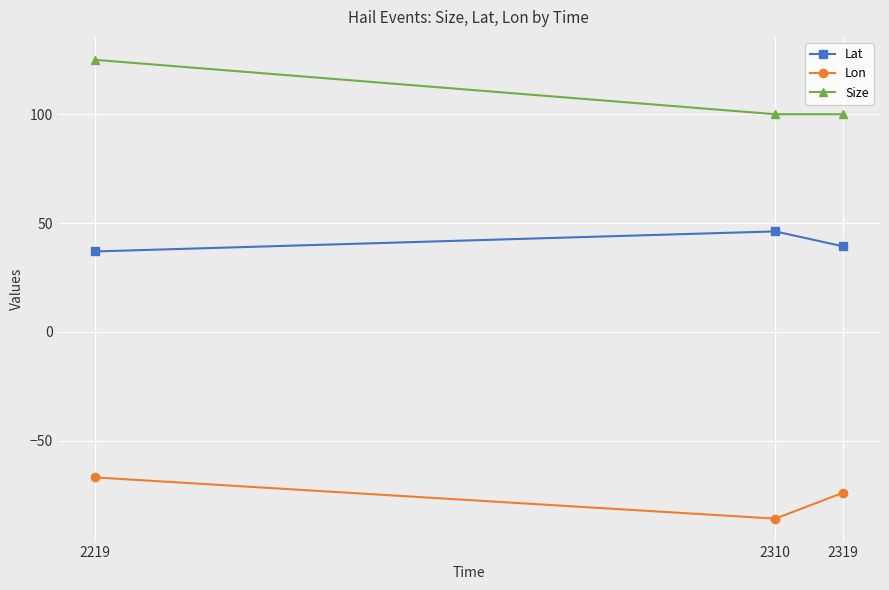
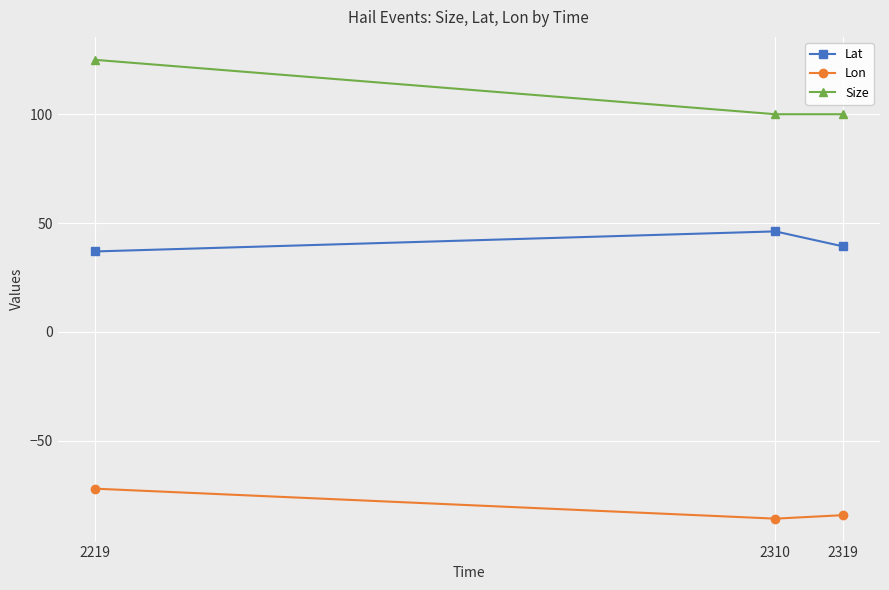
  {
    "Lat": {
      "2219": 37,
      "2310": 46,
      "2319": 39
    },
    "Lon": {
-     "2219": -67,
+     "2219": -72,
      "2310": -86,
-     "2319": -74
+     "2319": -84
    },
    "Size": {
      "2219": 125,
      "2310": 100,
      "2319": 100
    }
  }
